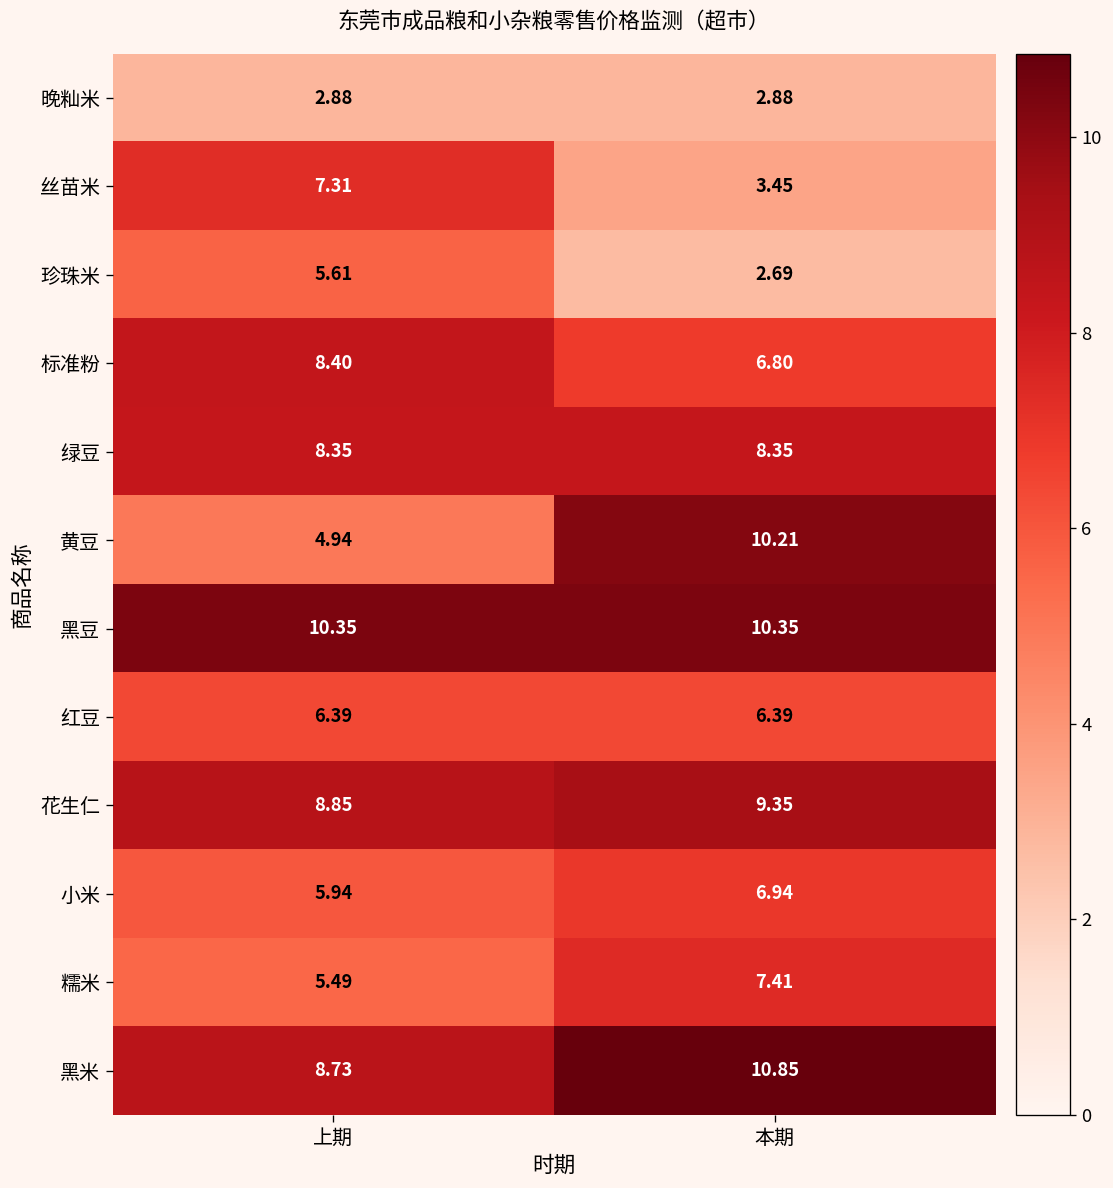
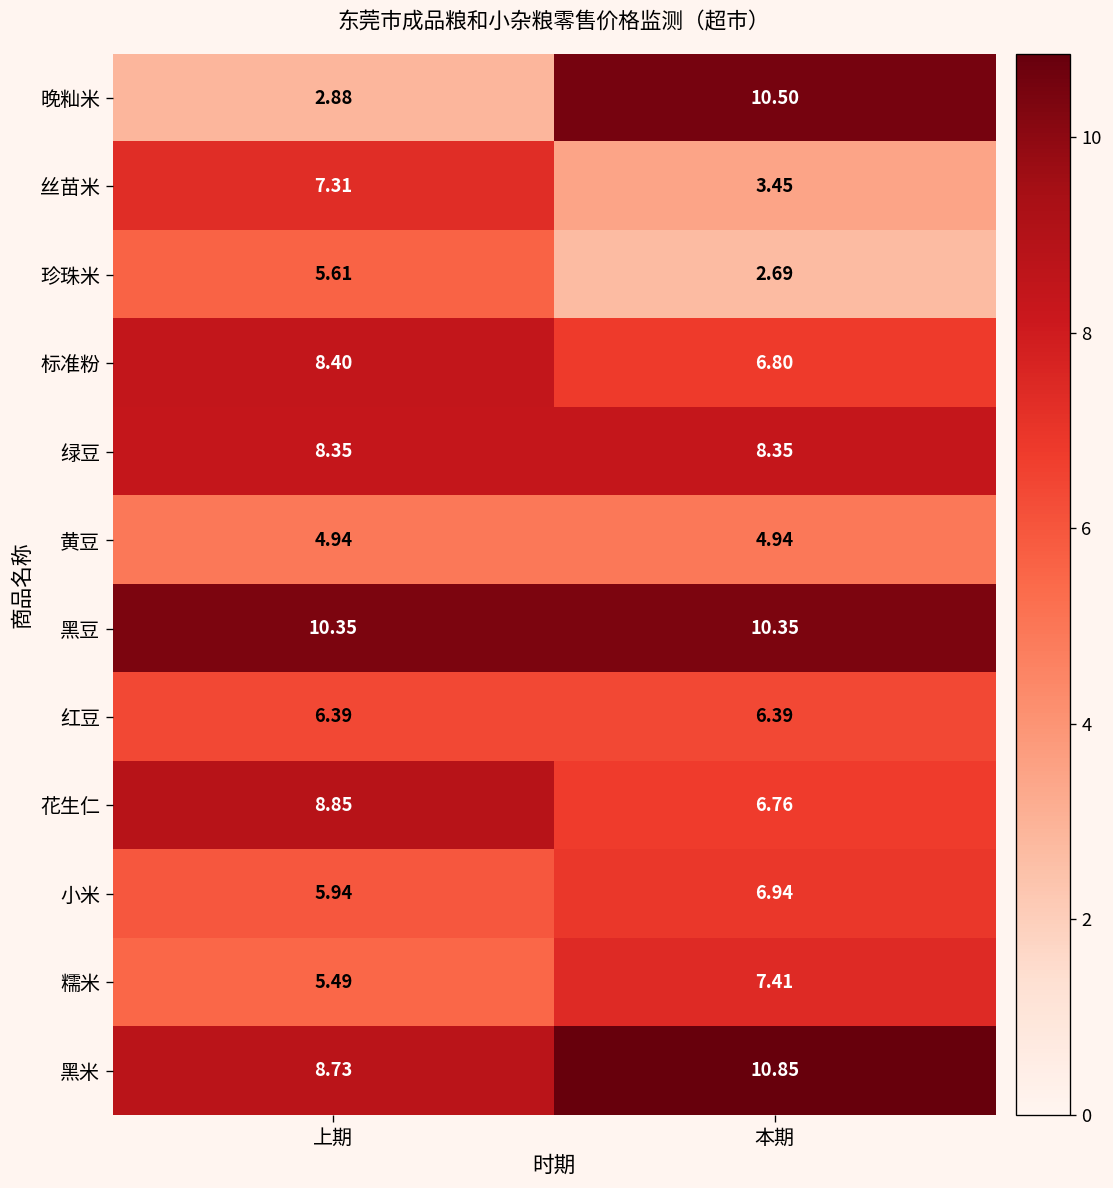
  {
    "晚籼米": {
      "上期": 2.88,
-     "本期": 2.88
+     "本期": 10.50
    },
    "丝苗米": {
      "上期": 7.31,
      "本期": 3.45
    },
    "珍珠米": {
      "上期": 5.61,
      "本期": 2.69
    },
    "标准粉": {
      "上期": 8.40,
      "本期": 6.80
    },
    "绿豆": {
      "上期": 8.35,
      "本期": 8.35
    },
    "黄豆": {
      "上期": 4.94,
-     "本期": 10.21
+     "本期": 4.94
    },
    "黑豆": {
      "上期": 10.35,
      "本期": 10.35
    },
    "红豆": {
      "上期": 6.39,
      "本期": 6.39
    },
    "花生仁": {
      "上期": 8.85,
-     "本期": 9.35
+     "本期": 6.76
    },
    "小米": {
      "上期": 5.94,
      "本期": 6.94
    },
    "糯米": {
      "上期": 5.49,
      "本期": 7.41
    },
    "黑米": {
      "上期": 8.73,
      "本期": 10.85
    }
  }
